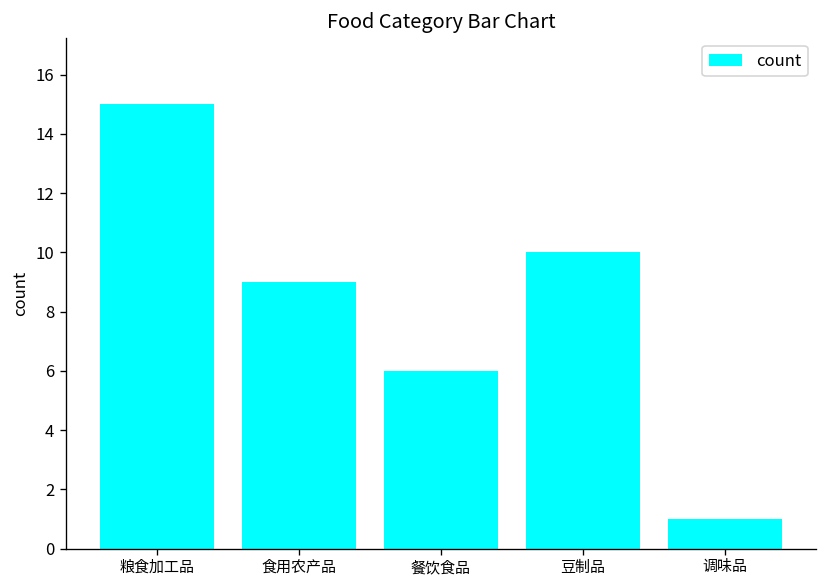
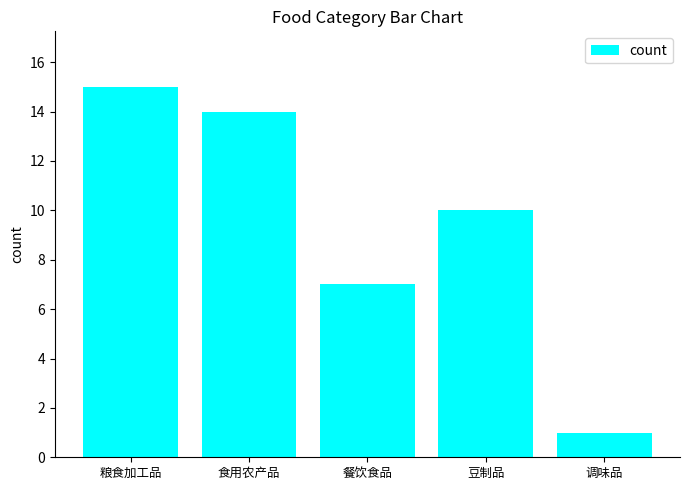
  {
    "粮食加工品": 15,
-   "食用农产品": 9,
-   "餐饮食品": 6,
+   "食用农产品": 14,
+   "餐饮食品": 7,
    "豆制品": 10,
    "调味品": 1
  }
